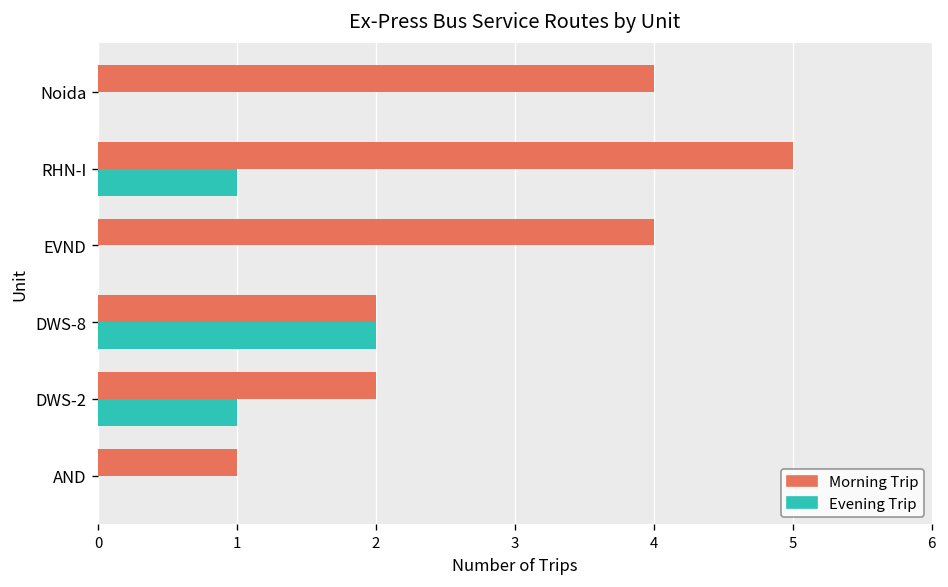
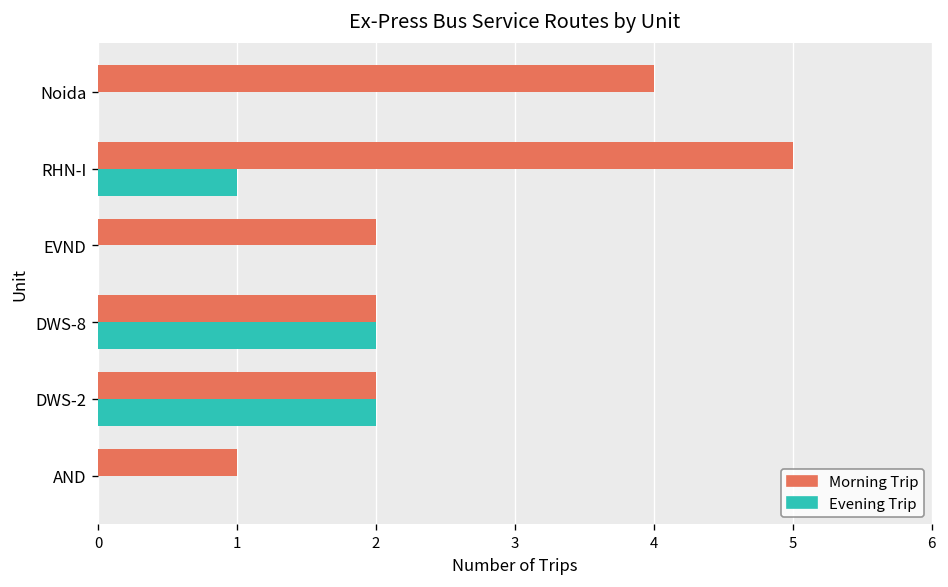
  {
    "Morning Trip": {
      "Noida": 4,
      "RHN-I": 5,
-     "EVND": 4,
+     "EVND": 2,
      "DWS-8": 2,
      "DWS-2": 2,
      "AND": 1
    },
    "Evening Trip": {
      "Noida": 0,
      "RHN-I": 1,
      "EVND": 0,
      "DWS-8": 2,
-     "DWS-2": 1,
+     "DWS-2": 2,
      "AND": 0
    }
  }
